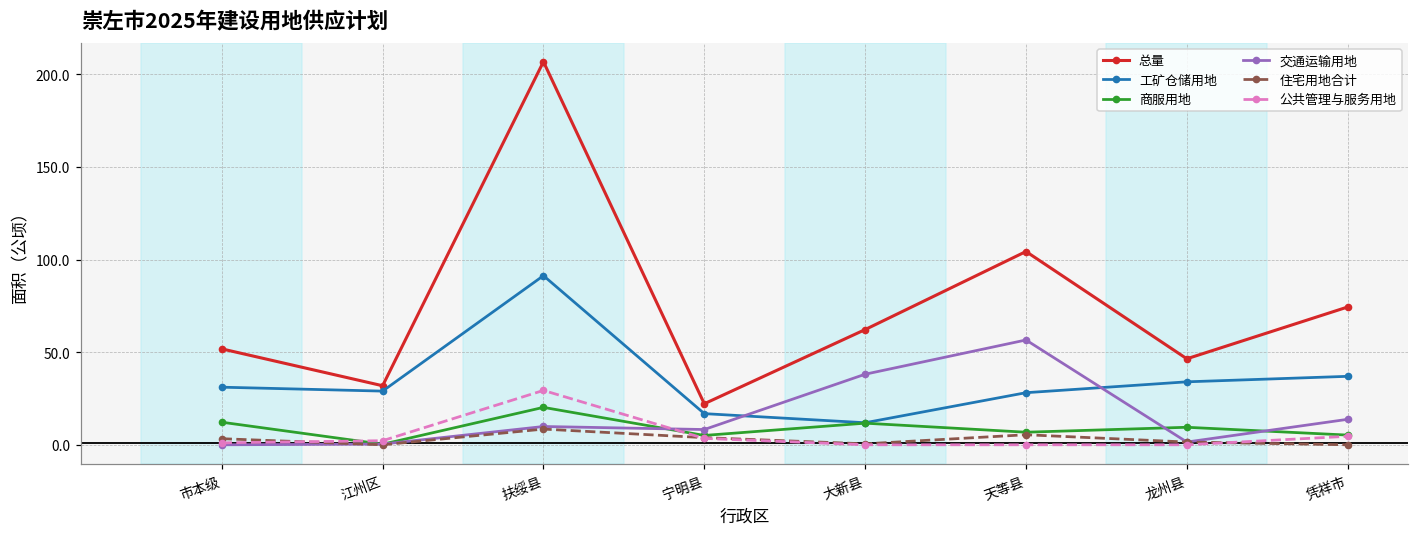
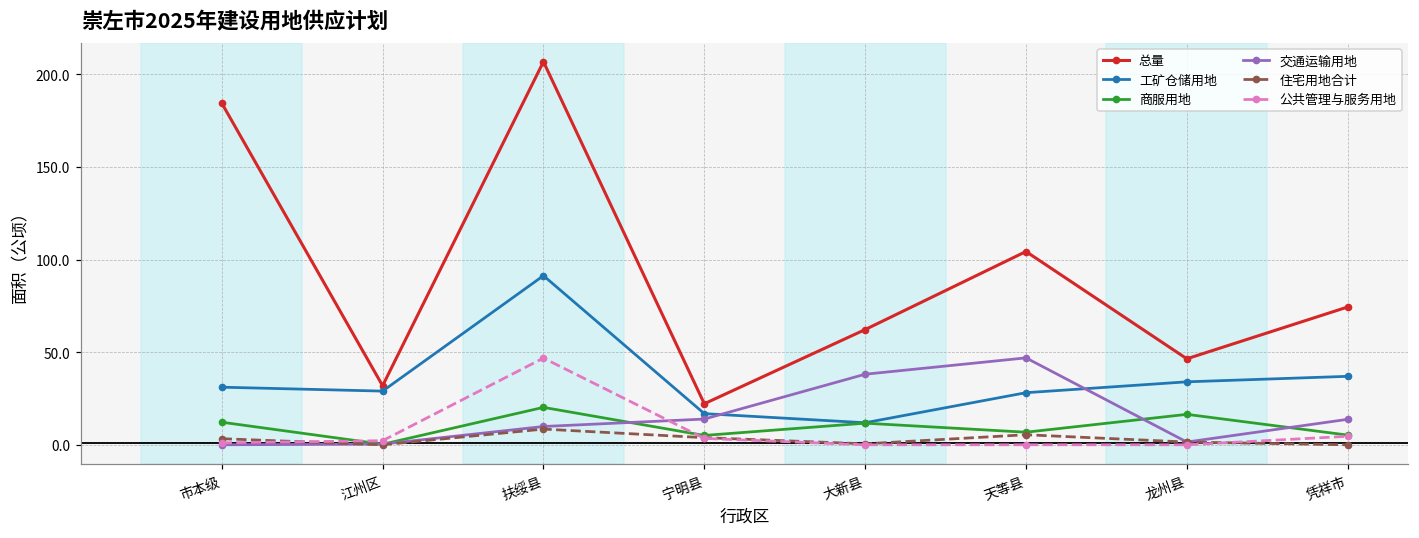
  {
    "总量": {
-     "市本级": 52,
+     "市本级": 184,
      "江州区": 32,
      "扶绥县": 207,
      "宁明县": 22,
      "大新县": 62,
      "天等县": 104,
      "龙州县": 46,
      "凭祥市": 74
    },
    "工矿仓储用地": {
      "市本级": 31,
      "江州区": 29,
      "扶绥县": 91,
      "宁明县": 17,
      "天等县": 28,
      "龙州县": 34,
      "凭祥市": 37
    },
    "商服用地": {
      "市本级": 12,
      "扶绥县": 20,
-     "龙州县": 9
+     "龙州县": 16
    },
    "交通运输用地": {
-     "宁明县": 8,
+     "宁明县": 14,
      "大新县": 38,
-     "天等县": 57,
+     "天等县": 47,
      "凭祥市": 14
    },
    "住宅用地合计": {
      "市本级": 3,
      "凭祥市": 0
    },
    "公共管理与服务用地": {
      "江州区": 2,
-     "扶绥县": 29,
+     "扶绥县": 47,
      "天等县": 0
    }
  }
